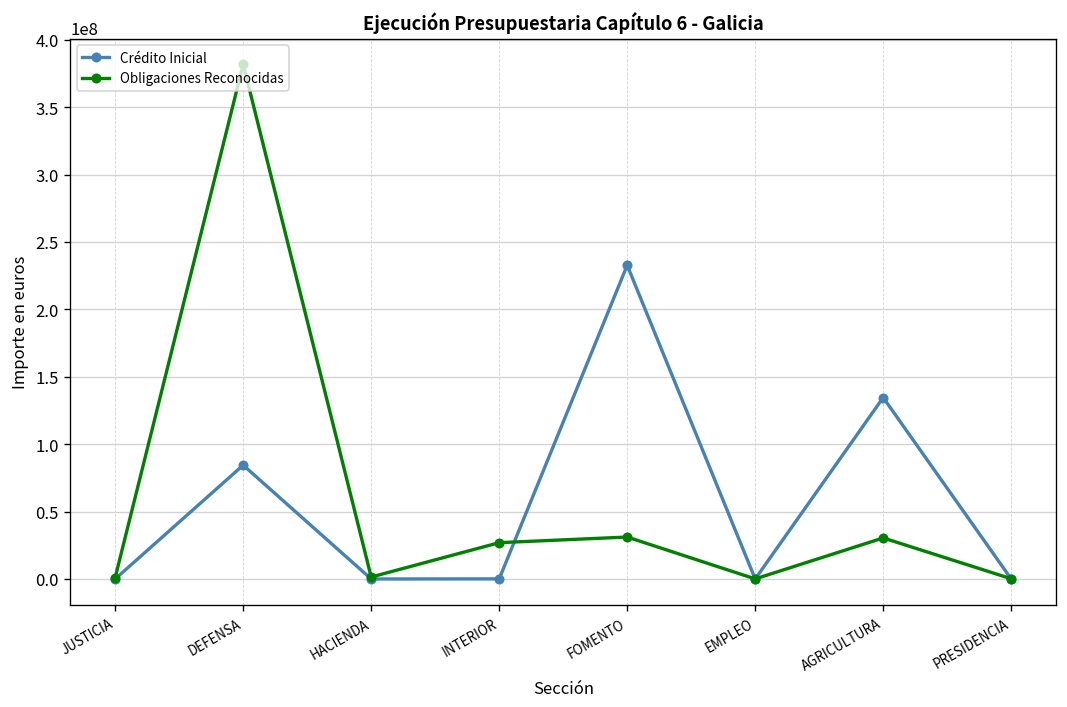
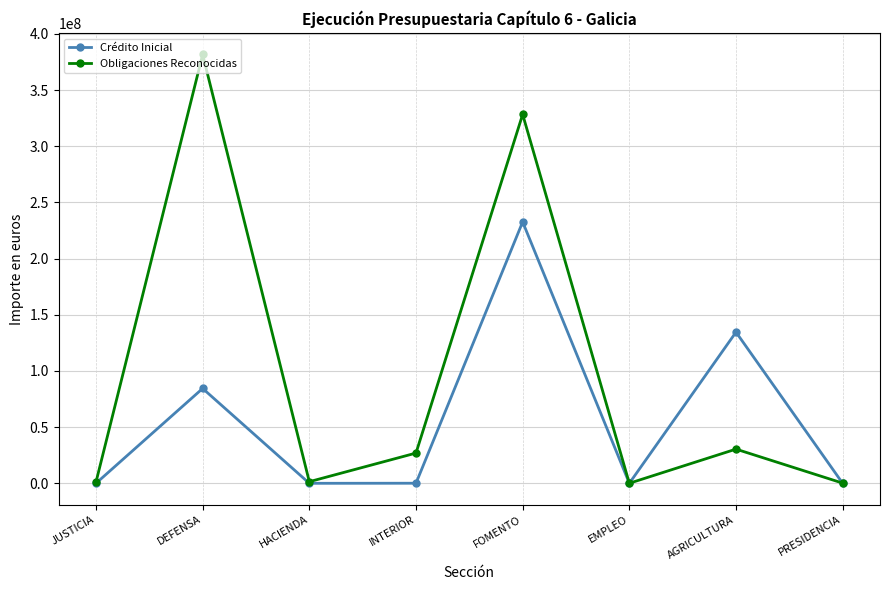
  {
    "Crédito Inicial": {
      "DEFENSA": 84000000,
      "INTERIOR": 0,
      "FOMENTO": 233000000,
      "AGRICULTURA": 135000000
    },
    "Obligaciones Reconocidas": {
      "INTERIOR": 27000000,
-     "FOMENTO": 31000000,
+     "FOMENTO": 328000000,
      "AGRICULTURA": 30000000
    }
  }
